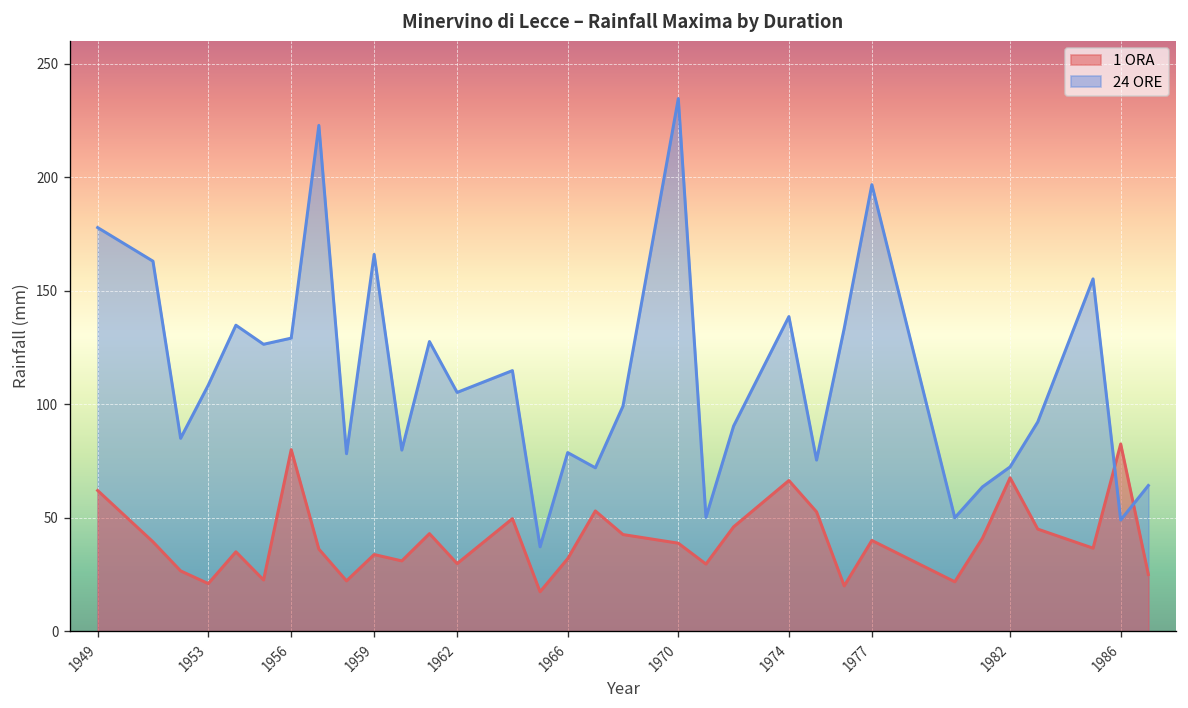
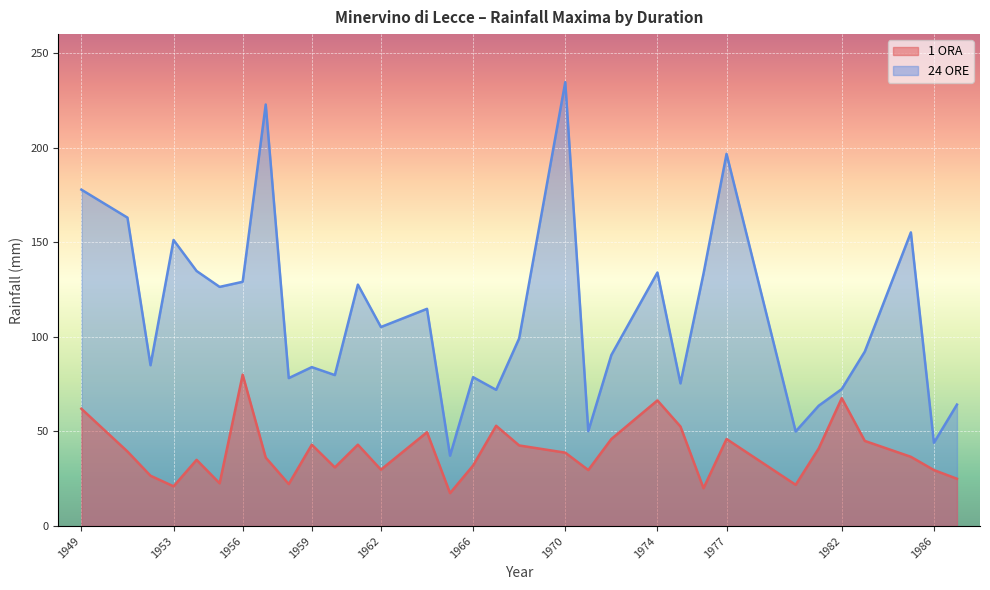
  {
    "1 ORA": {
      "1949": 62,
      "1953": 21,
      "1956": 80,
-     "1959": 34,
+     "1959": 43,
      "1962": 30,
      "1966": 32,
      "1970": 39,
      "1974": 66,
-     "1977": 40,
+     "1977": 46,
      "1982": 68,
-     "1986": 83
+     "1986": 30
    },
    "24 ORE": {
      "1949": 178,
-     "1953": 108,
+     "1953": 151,
      "1956": 129,
-     "1959": 166,
+     "1959": 84,
      "1962": 105,
      "1966": 79,
      "1970": 235,
-     "1974": 139,
+     "1974": 134,
      "1977": 197,
      "1982": 72,
-     "1986": 49
+     "1986": 44
    }
  }
